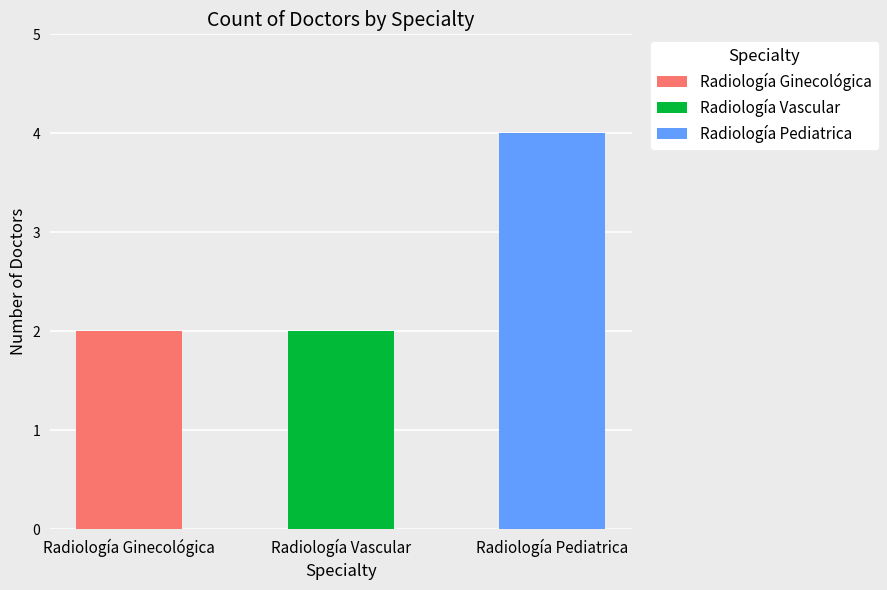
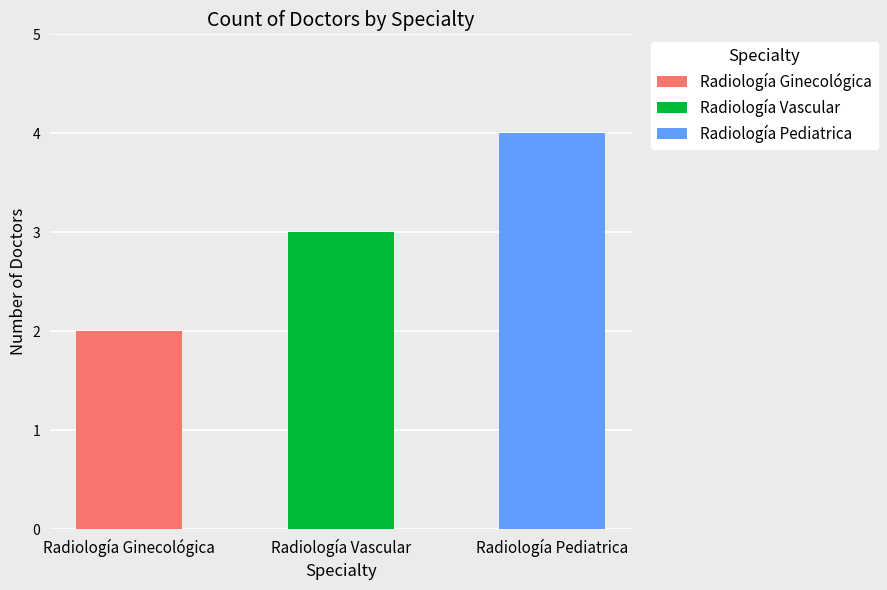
  {
    "Radiología Ginecológica": 2,
-   "Radiología Vascular": 2,
+   "Radiología Vascular": 3,
    "Radiología Pediatrica": 4
  }
